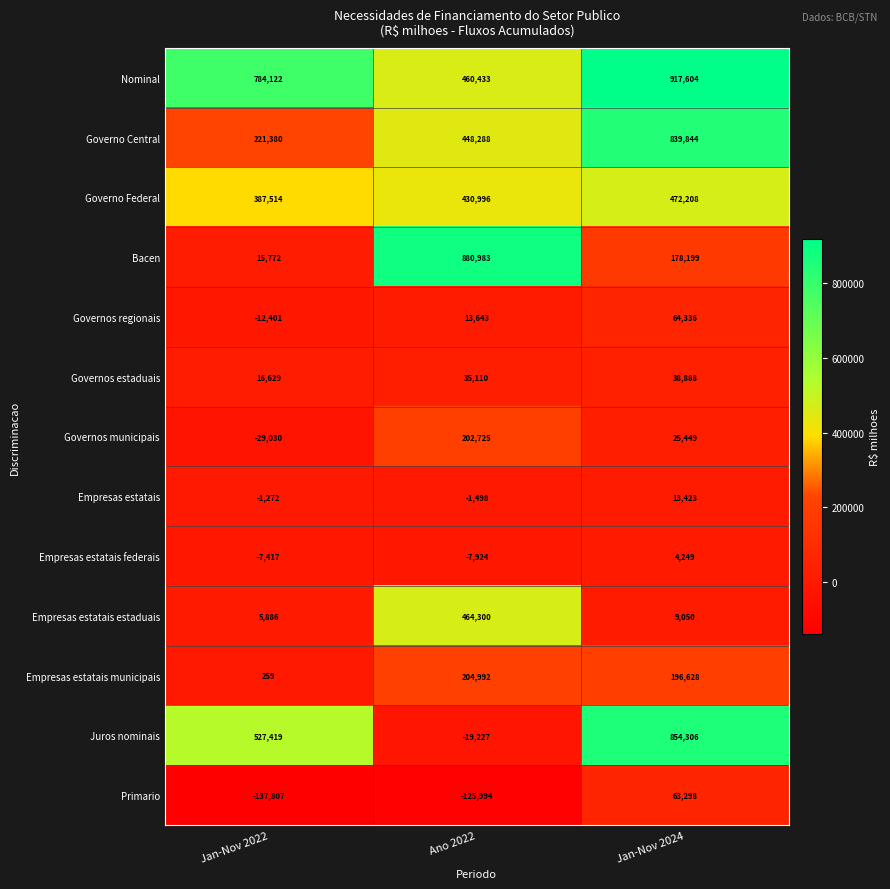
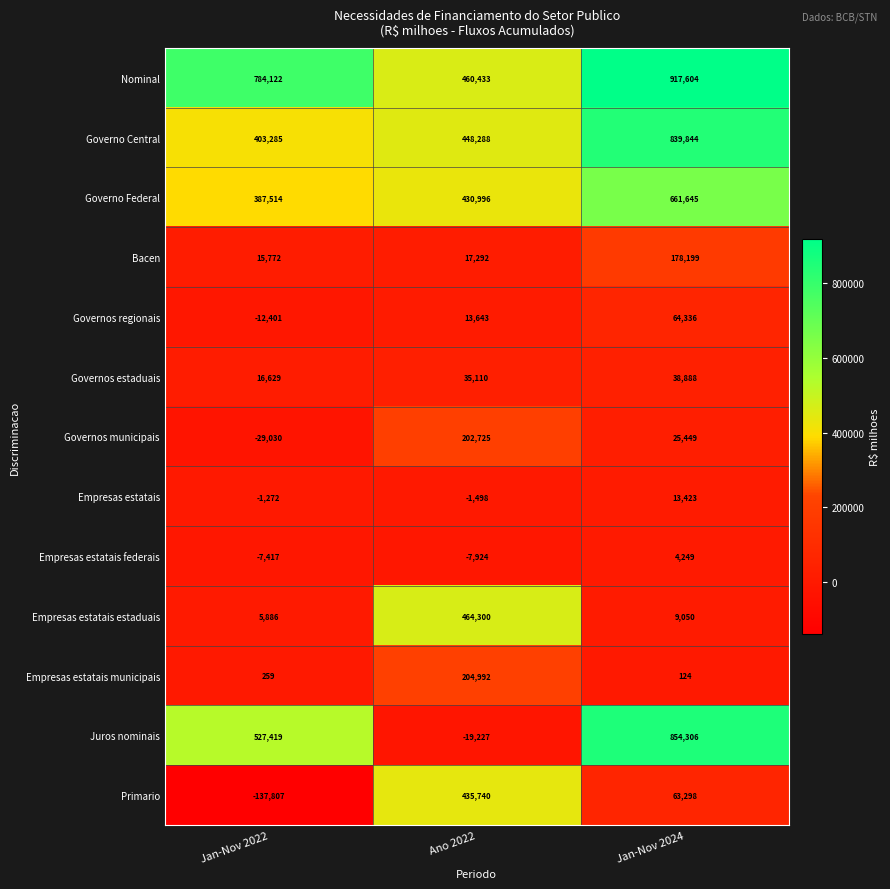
  {
    "Nominal": {
      "Jan-Nov 2022": "784,122",
      "Ano 2022": "460,433",
      "Jan-Nov 2024": "917,604"
    },
    "Governo Central": {
-     "Jan-Nov 2022": "221,380",
+     "Jan-Nov 2022": "403,285",
      "Ano 2022": "448,288",
      "Jan-Nov 2024": "839,844"
    },
    "Governo Federal": {
      "Jan-Nov 2022": "387,514",
      "Ano 2022": "430,996",
-     "Jan-Nov 2024": "472,208"
+     "Jan-Nov 2024": "661,645"
    },
    "Bacen": {
      "Jan-Nov 2022": "15,772",
-     "Ano 2022": "880,983",
+     "Ano 2022": "17,292",
      "Jan-Nov 2024": "178,199"
    },
    "Governos regionais": {
      "Jan-Nov 2022": "-12,401",
      "Ano 2022": "13,643",
      "Jan-Nov 2024": "64,336"
    },
    "Governos estaduais": {
      "Jan-Nov 2022": "16,629",
      "Ano 2022": "35,110",
      "Jan-Nov 2024": "38,888"
    },
    "Governos municipais": {
      "Jan-Nov 2022": "-29,030",
      "Ano 2022": "202,725",
      "Jan-Nov 2024": "25,449"
    },
    "Empresas estatais": {
      "Jan-Nov 2022": "-1,272",
      "Ano 2022": "-1,498",
      "Jan-Nov 2024": "13,423"
    },
    "Empresas estatais federais": {
      "Jan-Nov 2022": "-7,417",
      "Ano 2022": "-7,924",
      "Jan-Nov 2024": "4,249"
    },
    "Empresas estatais estaduais": {
      "Jan-Nov 2022": "5,886",
      "Ano 2022": "464,300",
      "Jan-Nov 2024": "9,050"
    },
    "Empresas estatais municipais": {
      "Jan-Nov 2022": "259",
      "Ano 2022": "204,992",
-     "Jan-Nov 2024": "196,628"
+     "Jan-Nov 2024": "124"
    },
    "Juros nominais": {
      "Jan-Nov 2022": "527,419",
      "Ano 2022": "-19,227",
      "Jan-Nov 2024": "854,306"
    },
    "Primario": {
      "Jan-Nov 2022": "-137,807",
-     "Ano 2022": "-125,994",
+     "Ano 2022": "435,740",
      "Jan-Nov 2024": "63,298"
    }
  }
